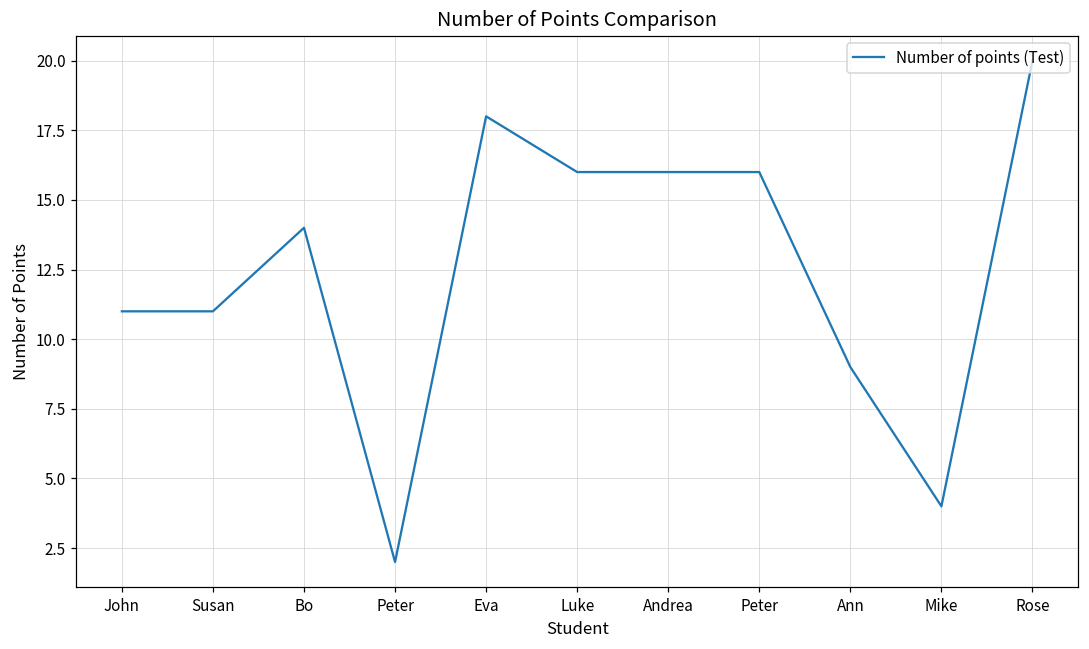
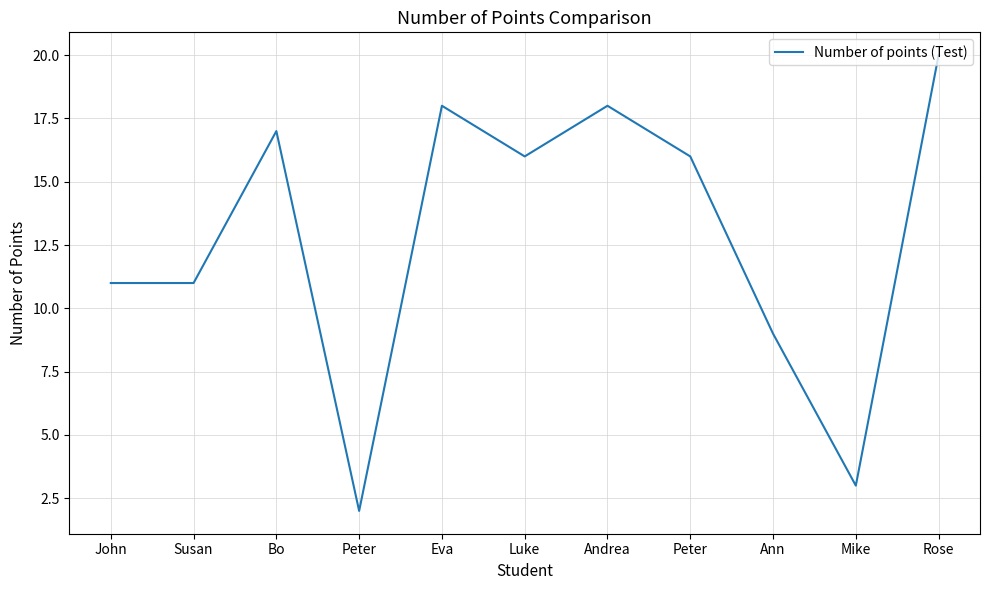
  {
    "John": 11,
    "Susan": 11,
-   "Bo": 14,
+   "Bo": 17,
    "Eva": 18,
    "Luke": 16,
-   "Andrea": 16,
+   "Andrea": 18,
    "Ann": 9,
-   "Mike": 4
+   "Mike": 3
  }
